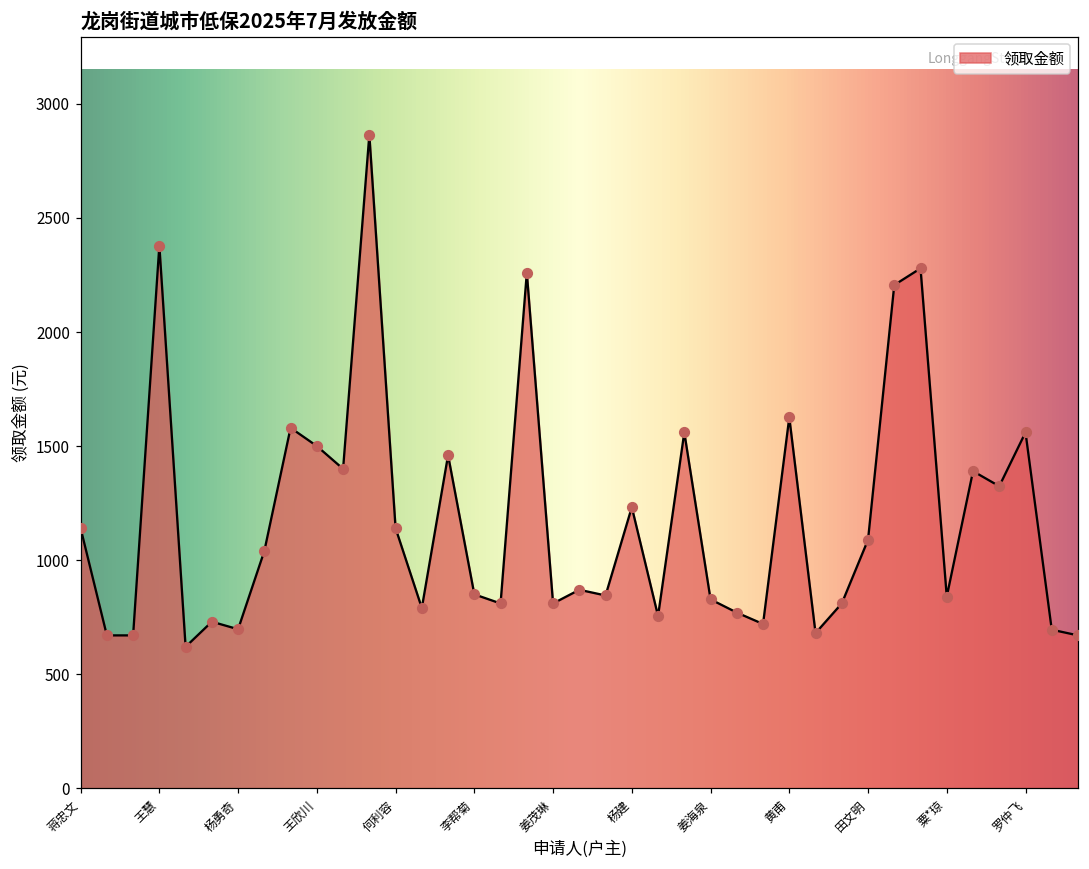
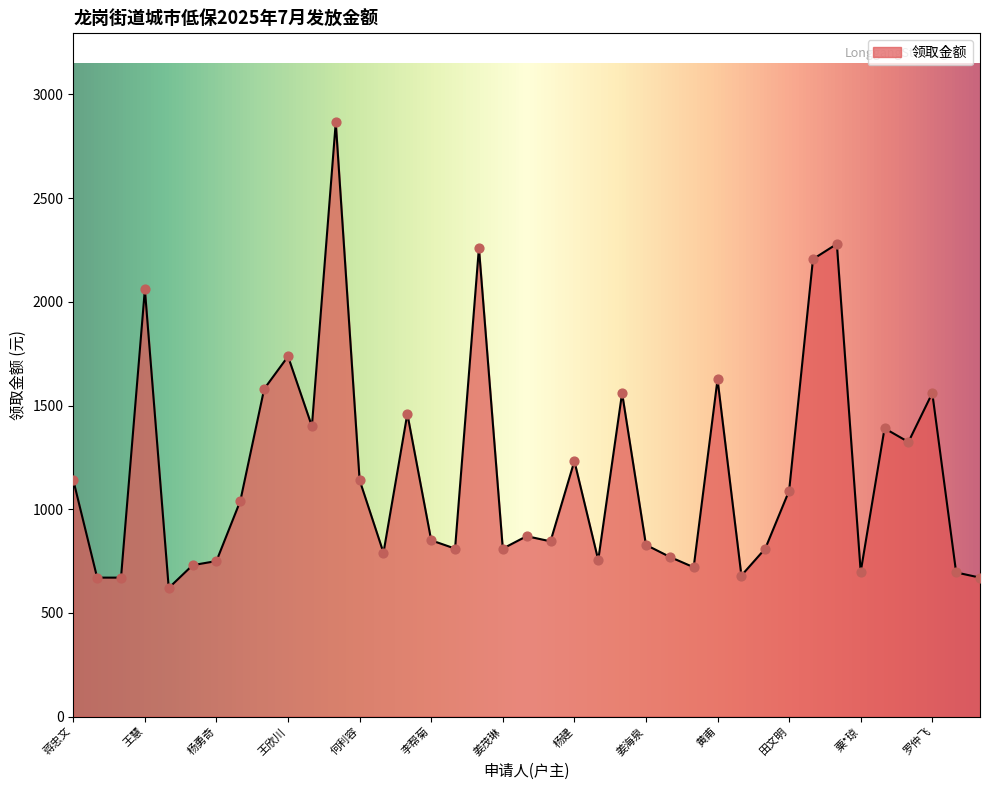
  {
    "蒋忠文": 1140,
-   "王慧": 2380,
-   "杨勇奇": 700,
-   "王欣川": 1500,
+   "王慧": 2060,
+   "杨勇奇": 750,
+   "王欣川": 1740,
    "何利容": 1140,
    "李帮菊": 850,
    "姜茂琳": 810,
    "杨建": 1230,
    "姜海泉": 830,
    "黄甫": 1630,
    "田文明": 1090,
-   "粟*琼": 840,
+   "粟*琼": 700,
    "罗仲飞": 1560
  }
